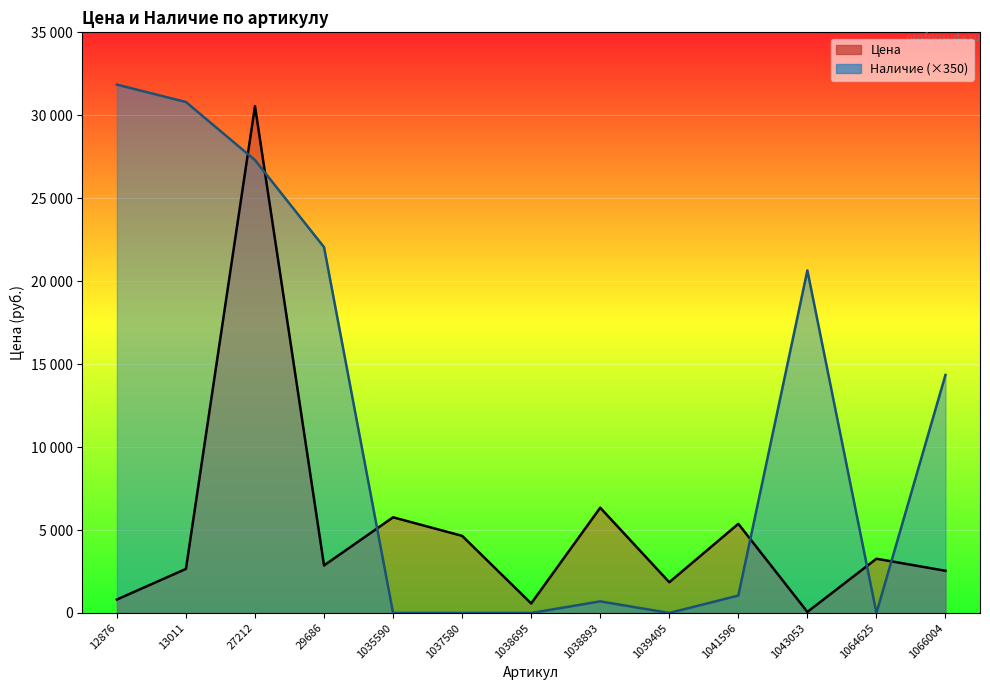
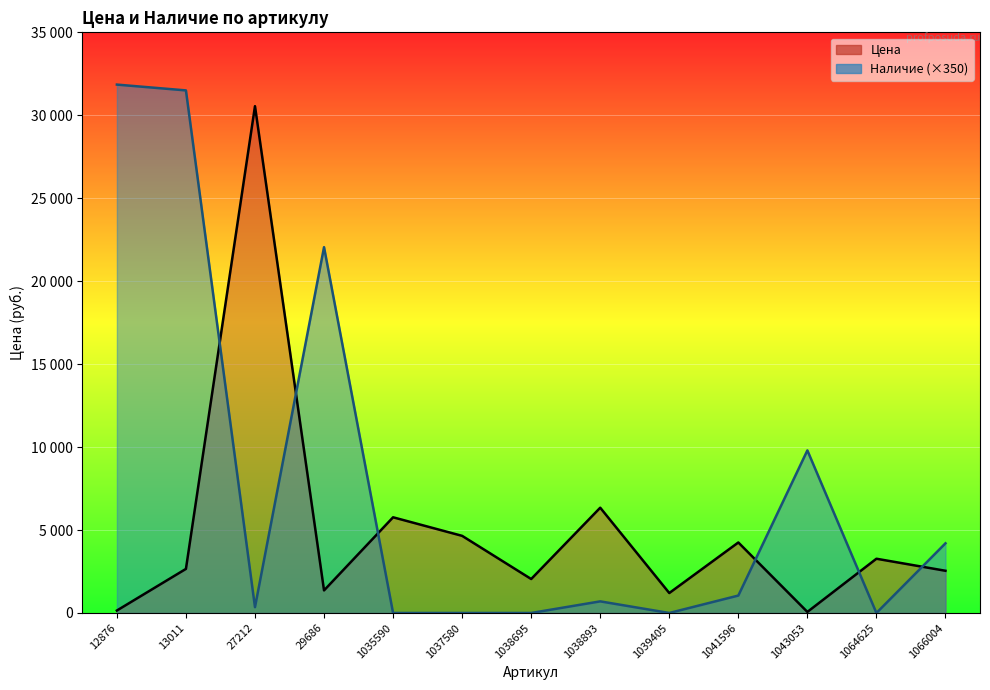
  {
    "Цена": {
-     "12876": 800,
+     "12876": 100,
      "13011": 2700,
      "27212": 30500,
-     "29686": 2900,
+     "29686": 1400,
      "1035590": 5800,
      "1037580": 4600,
-     "1038695": 600,
+     "1038695": 2000,
      "1038893": 6300,
-     "1039405": 1900,
-     "1041596": 5400,
+     "1039405": 1200,
+     "1041596": 4300,
      "1043053": 100,
      "1064625": 3300,
      "1066004": 2500
    },
    "Наличие (×350)": {
      "12876": 31900,
-     "13011": 30800,
-     "27212": 27300,
+     "13011": 31500,
+     "27212": 400,
      "29686": 22100,
      "1035590": 0,
      "1037580": 0,
      "1038695": 0,
      "1038893": 700,
      "1039405": 0,
      "1041596": 1100,
-     "1043053": 20700,
+     "1043053": 9800,
      "1064625": 0,
-     "1066004": 14400
+     "1066004": 4200
    }
  }
